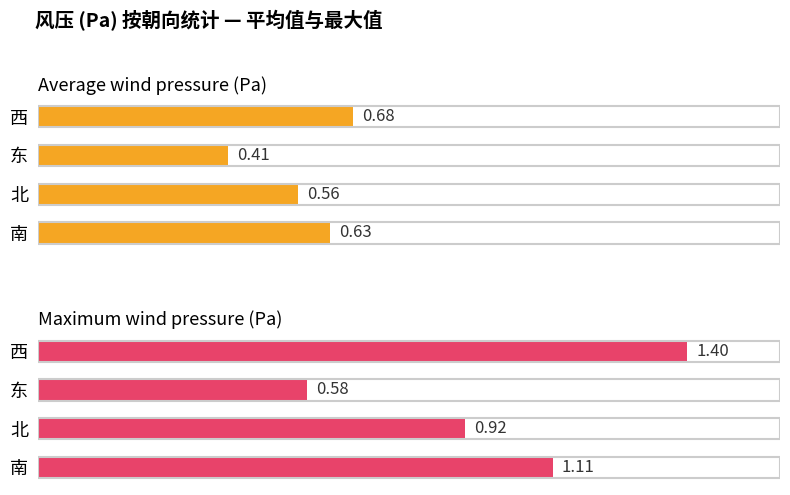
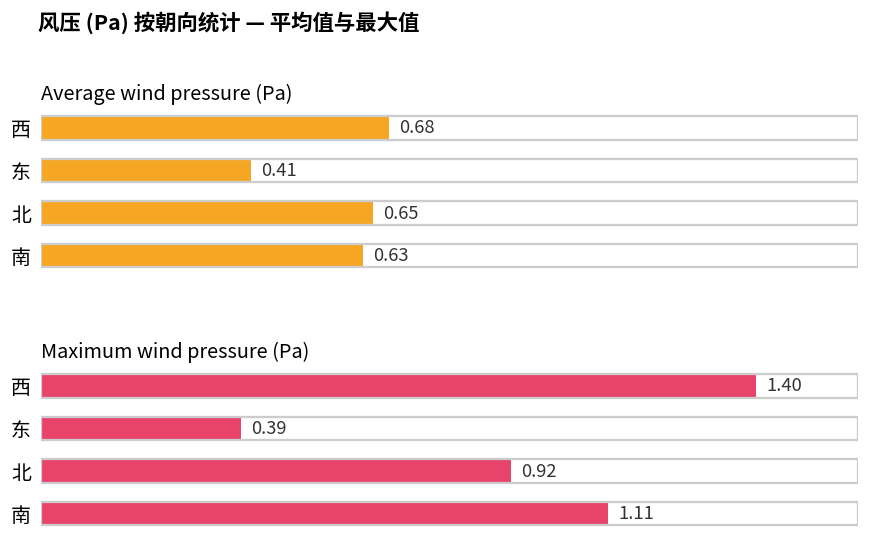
  {
    "Average wind pressure (Pa)": {
      "西": 0.68,
      "东": 0.41,
-     "北": 0.56,
+     "北": 0.65,
      "南": 0.63
    },
    "Maximum wind pressure (Pa)": {
      "西": 1.40,
-     "东": 0.58,
+     "东": 0.39,
      "北": 0.92,
      "南": 1.11
    }
  }
